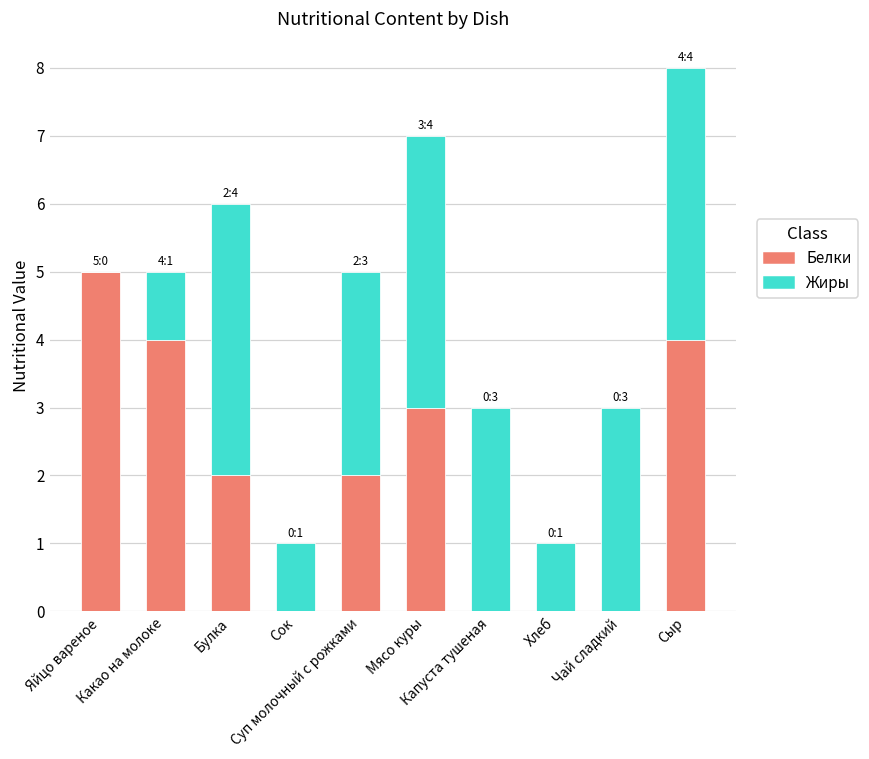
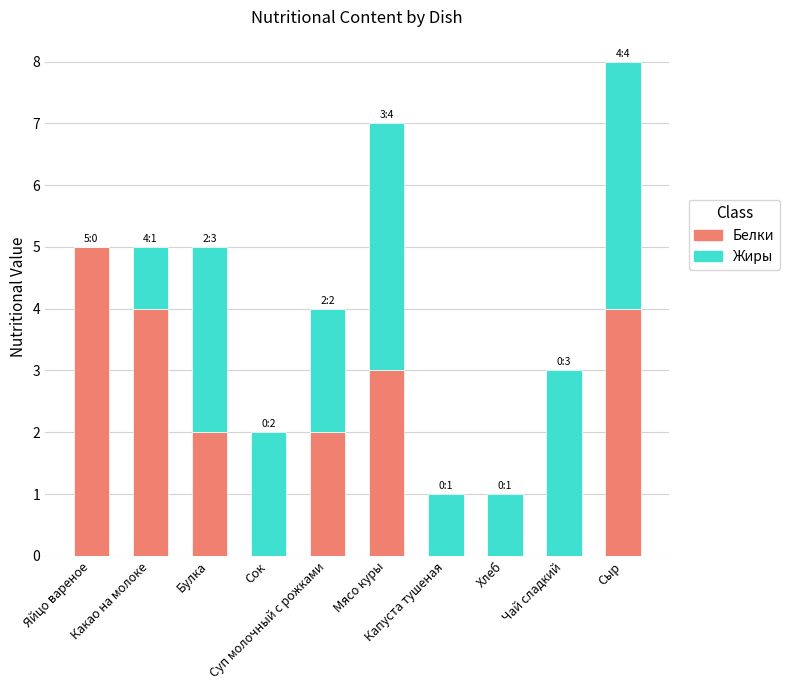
  {
    "Белки": {
      "Яйцо вареное": "5:0"
    },
    "Жиры": {
      "Яйцо вареное": "0",
      "Какао на молоке": "1",
-     "Булка": "4",
-     "Сок": "1",
-     "Суп молочный с рожками": "3",
+     "Булка": "3",
+     "Сок": "2",
+     "Суп молочный с рожками": "2",
      "Мясо куры": "4",
-     "Капуста тушеная": "3",
+     "Капуста тушеная": "1",
      "Хлеб": "1",
      "Чай сладкий": "3",
      "Сыр": "4:4"
    }
  }
